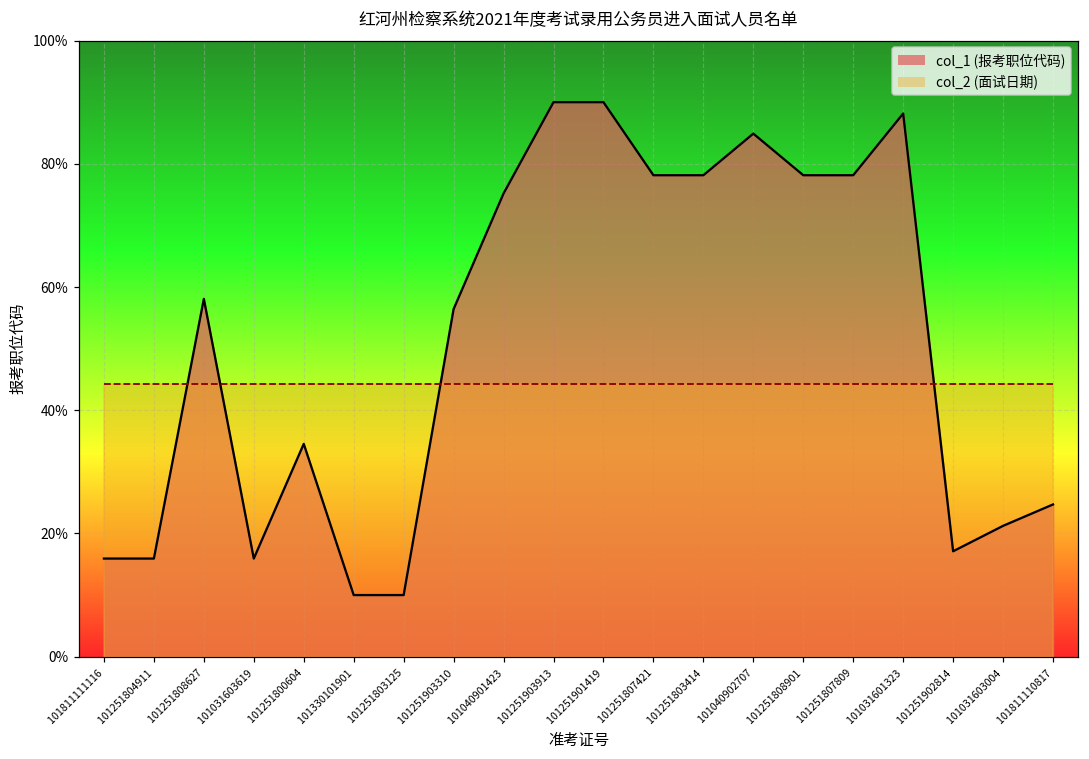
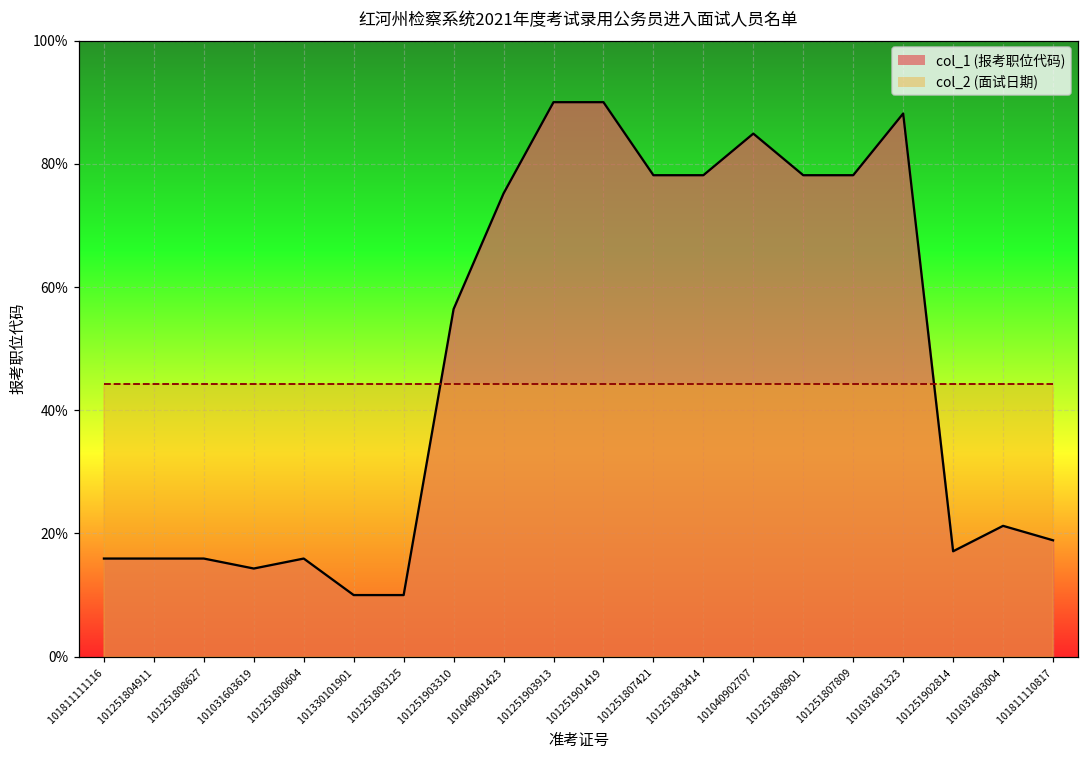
  {
    "col_1 (报考职位代码)": {
      "101811111116": "16%",
      "101251804911": "16%",
-     "101251808627": "58%",
-     "101031603619": "16%",
-     "101251800604": "35%",
+     "101251808627": "16%",
+     "101031603619": "14%",
+     "101251800604": "16%",
      "101330101901": "10%",
      "101251803125": "10%",
      "101251903310": "56%",
      "101040901423": "75%",
      "101251903913": "90%",
      "101251901419": "90%",
      "101251807421": "78%",
      "101251803414": "78%",
      "101040902707": "85%",
      "101251808901": "78%",
      "101251807809": "78%",
      "101031601323": "88%",
      "101251902814": "17%",
      "101031603004": "21%",
-     "101811110817": "25%"
+     "101811110817": "19%"
    }
  }
